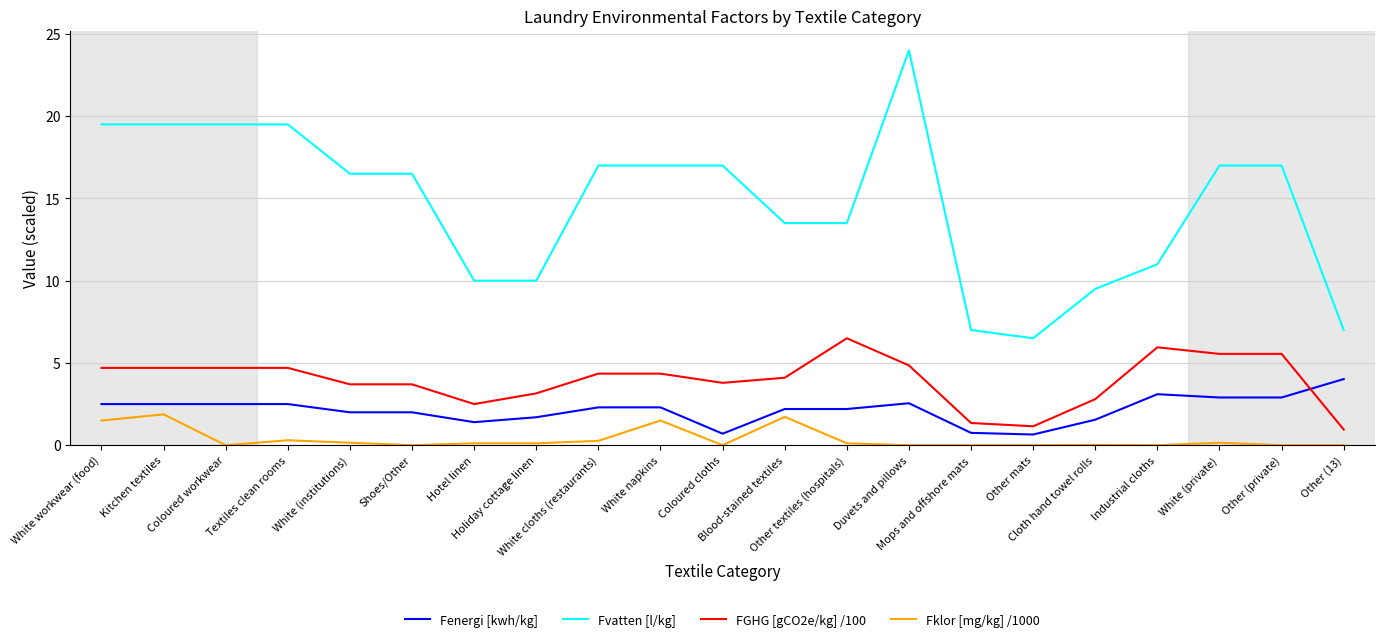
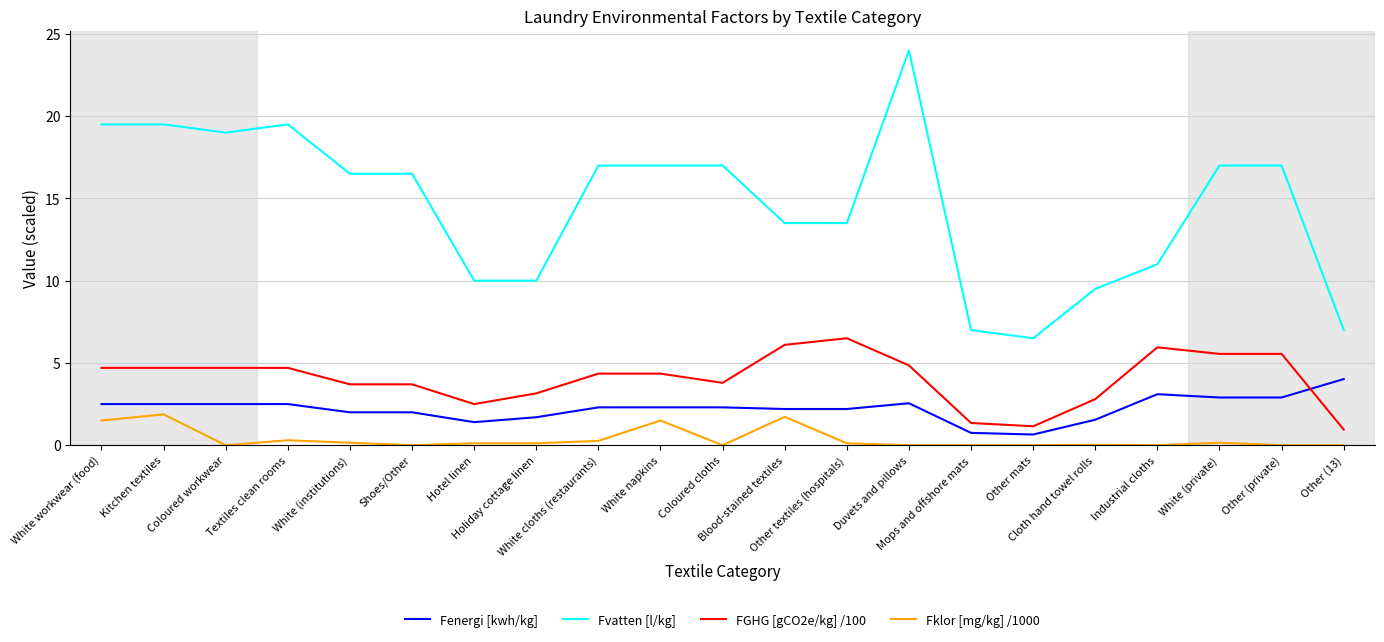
  {
    "Fenergi [kwh/kg]": {
      "White workwear (food)": 2.5,
      "Kitchen textiles": 2.5,
      "Coloured workwear": 2.5,
      "Textiles clean rooms": 2.5,
      "White (institutions)": 2.0,
      "Shoes/Other": 2.0,
      "Hotel linen": 1.4,
      "Holiday cottage linen": 1.7,
      "White cloths (restaurants)": 2.3,
      "White napkins": 2.3,
-     "Coloured cloths": 0.7,
+     "Coloured cloths": 2.3,
      "Blood-stained textiles": 2.2,
      "Other textiles (hospitals)": 2.2,
      "Duvets and pillows": 2.6,
      "Mops and offshore mats": 0.8,
      "Other mats": 0.7,
      "Cloth hand towel rolls": 1.6,
      "Industrial cloths": 3.1,
      "White (private)": 2.9,
      "Other (private)": 2.9,
      "Other (13)": 4.0
    },
    "Fvatten [l/kg]": {
      "White workwear (food)": 19.5,
      "Kitchen textiles": 19.5,
-     "Coloured workwear": 19.5,
+     "Coloured workwear": 19.0,
      "Textiles clean rooms": 19.5,
      "White (institutions)": 16.5,
      "Shoes/Other": 16.5,
      "Hotel linen": 10.0,
      "Holiday cottage linen": 10.0,
      "White cloths (restaurants)": 17.0,
      "White napkins": 17.0,
      "Coloured cloths": 17.0,
      "Blood-stained textiles": 13.5,
      "Other textiles (hospitals)": 13.5,
      "Duvets and pillows": 24.0,
      "Mops and offshore mats": 7.0,
      "Other mats": 6.5,
      "Cloth hand towel rolls": 9.5,
      "Industrial cloths": 11.0,
      "White (private)": 17.0,
      "Other (private)": 17.0,
      "Other (13)": 7.0
    },
    "FGHG [gCO2e/kg] /100": {
      "White workwear (food)": 4.7,
      "Kitchen textiles": 4.7,
      "Coloured workwear": 4.7,
      "Textiles clean rooms": 4.7,
      "White (institutions)": 3.7,
      "Shoes/Other": 3.7,
      "Hotel linen": 2.5,
      "Holiday cottage linen": 3.2,
      "White cloths (restaurants)": 4.4,
      "White napkins": 4.4,
      "Coloured cloths": 3.8,
-     "Blood-stained textiles": 4.1,
+     "Blood-stained textiles": 6.1,
      "Other textiles (hospitals)": 6.5,
      "Duvets and pillows": 4.9,
      "Mops and offshore mats": 1.4,
      "Other mats": 1.2,
      "Cloth hand towel rolls": 2.8,
      "Industrial cloths": 6.0,
      "White (private)": 5.6,
      "Other (private)": 5.6,
      "Other (13)": 1.0
    },
    "Fklor [mg/kg] /1000": {
      "White workwear (food)": 1.5,
      "Kitchen textiles": 1.9,
      "Coloured workwear": 0.0,
      "Textiles clean rooms": 0.3,
      "White (institutions)": 0.2,
      "Shoes/Other": 0.0,
      "Hotel linen": 0.1,
      "Holiday cottage linen": 0.1,
      "White cloths (restaurants)": 0.3,
      "White napkins": 1.5,
      "Coloured cloths": 0.0,
      "Blood-stained textiles": 1.7,
      "Other textiles (hospitals)": 0.1,
      "Duvets and pillows": 0.0,
      "Mops and offshore mats": 0.0,
      "Other mats": 0.0,
      "Cloth hand towel rolls": 0.0,
      "Industrial cloths": 0.0,
      "White (private)": 0.2,
      "Other (private)": 0.0,
      "Other (13)": 0.0
    }
  }
